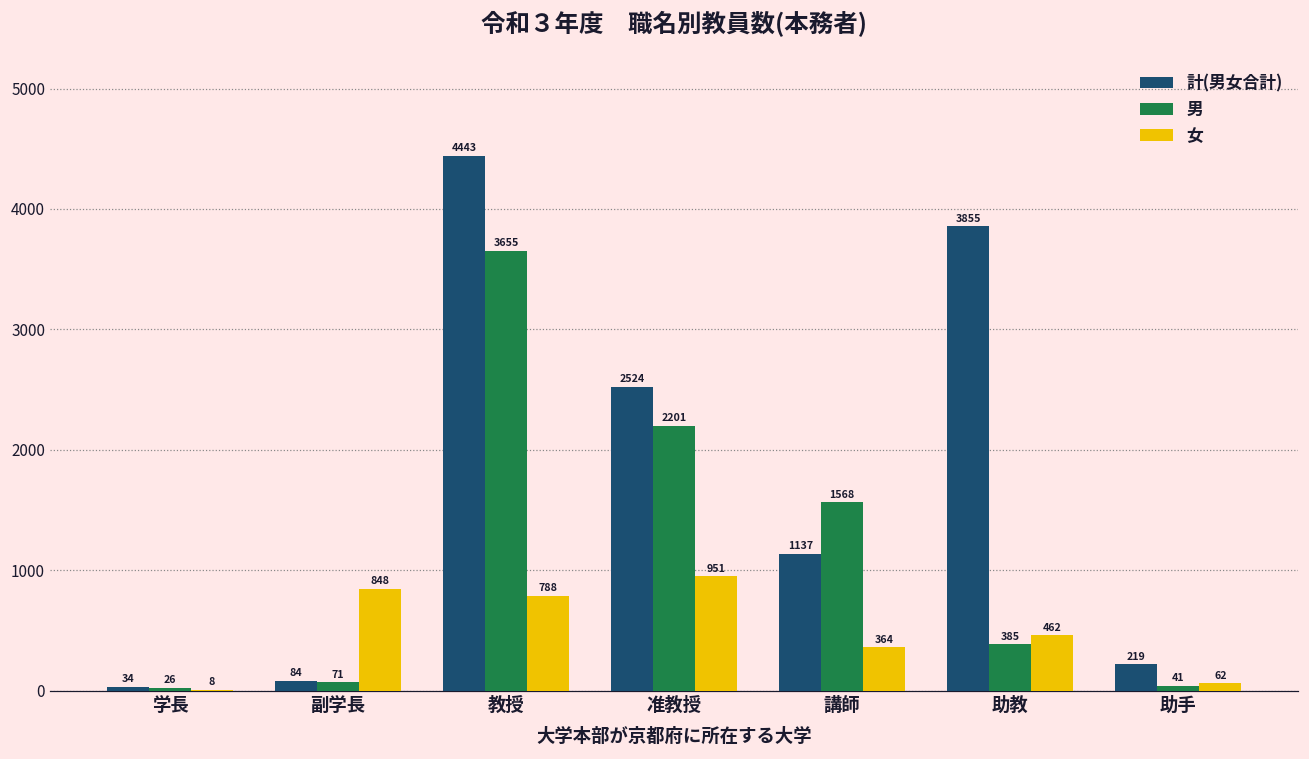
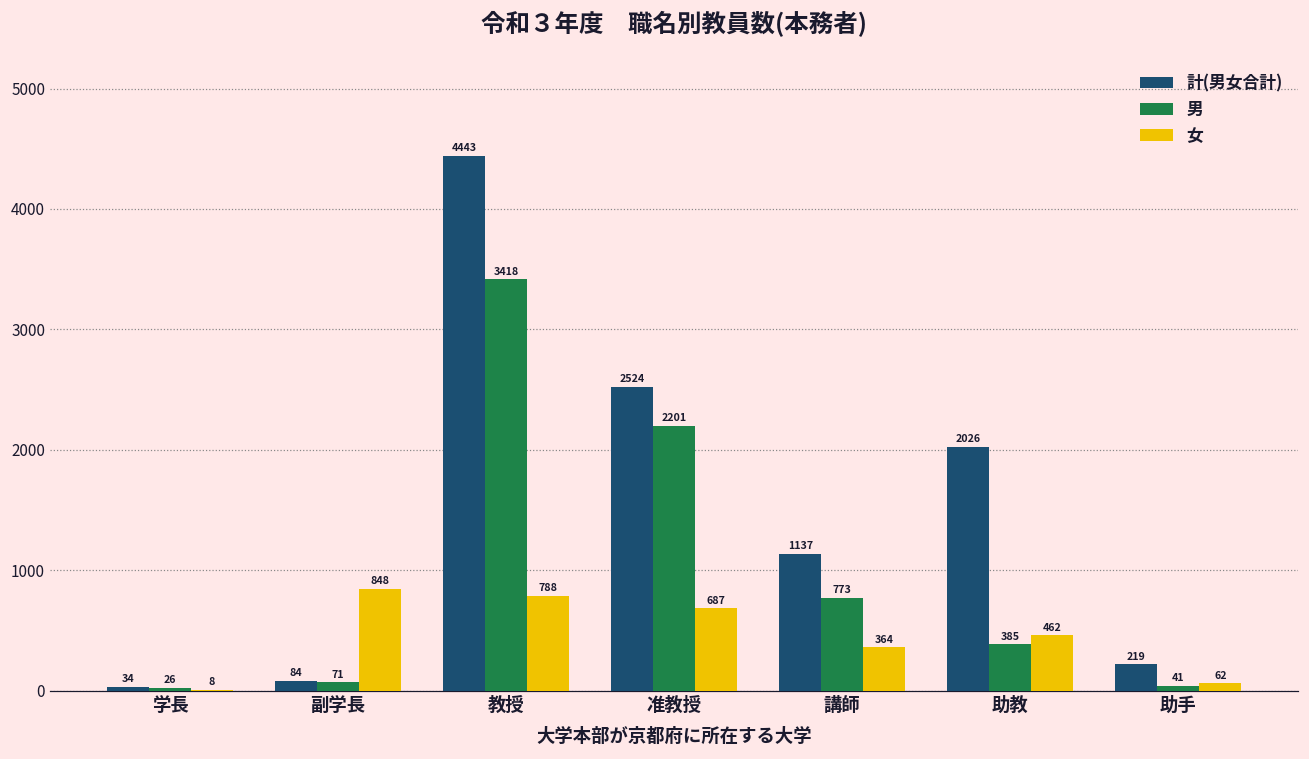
  {
    "計(男女合計)": {
      "学長": 34,
      "副学長": 84,
      "教授": 4443,
      "准教授": 2524,
      "講師": 1137,
-     "助教": 3855,
+     "助教": 2026,
      "助手": 219
    },
    "男": {
      "学長": 26,
      "副学長": 71,
-     "教授": 3655,
+     "教授": 3418,
      "准教授": 2201,
-     "講師": 1568,
+     "講師": 773,
      "助教": 385,
      "助手": 41
    },
    "女": {
      "学長": 8,
      "副学長": 848,
      "教授": 788,
-     "准教授": 951,
+     "准教授": 687,
      "講師": 364,
      "助教": 462,
      "助手": 62
    }
  }
